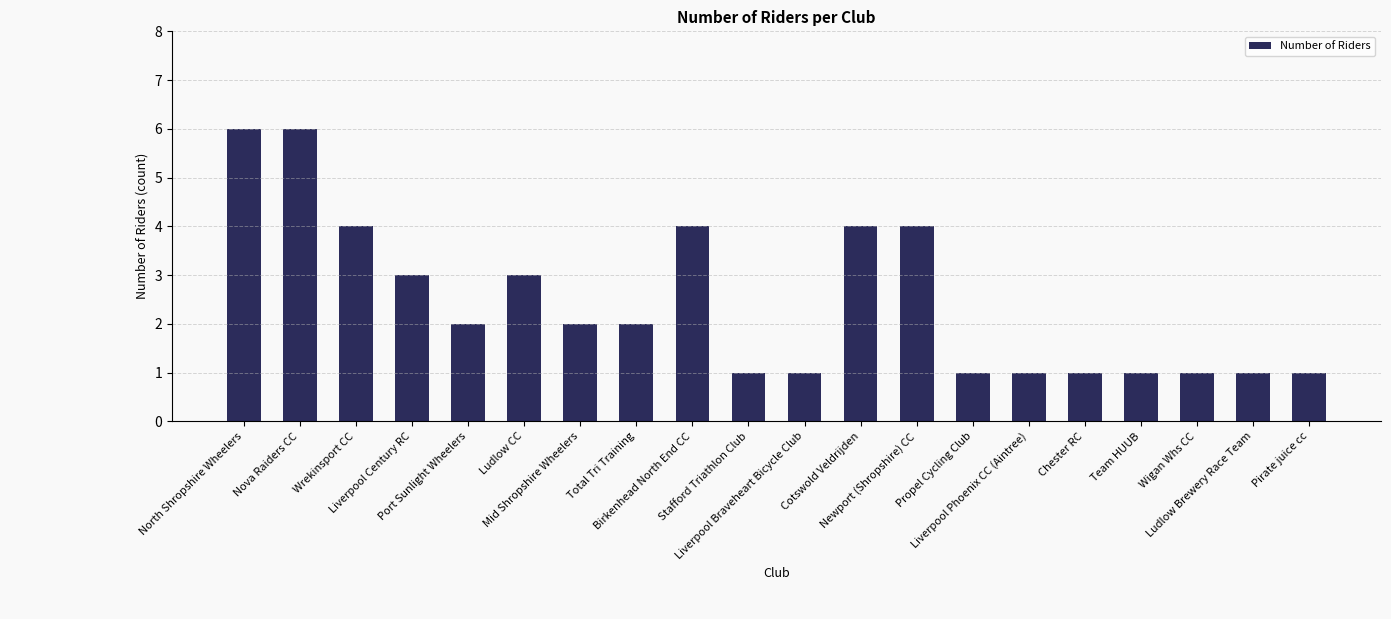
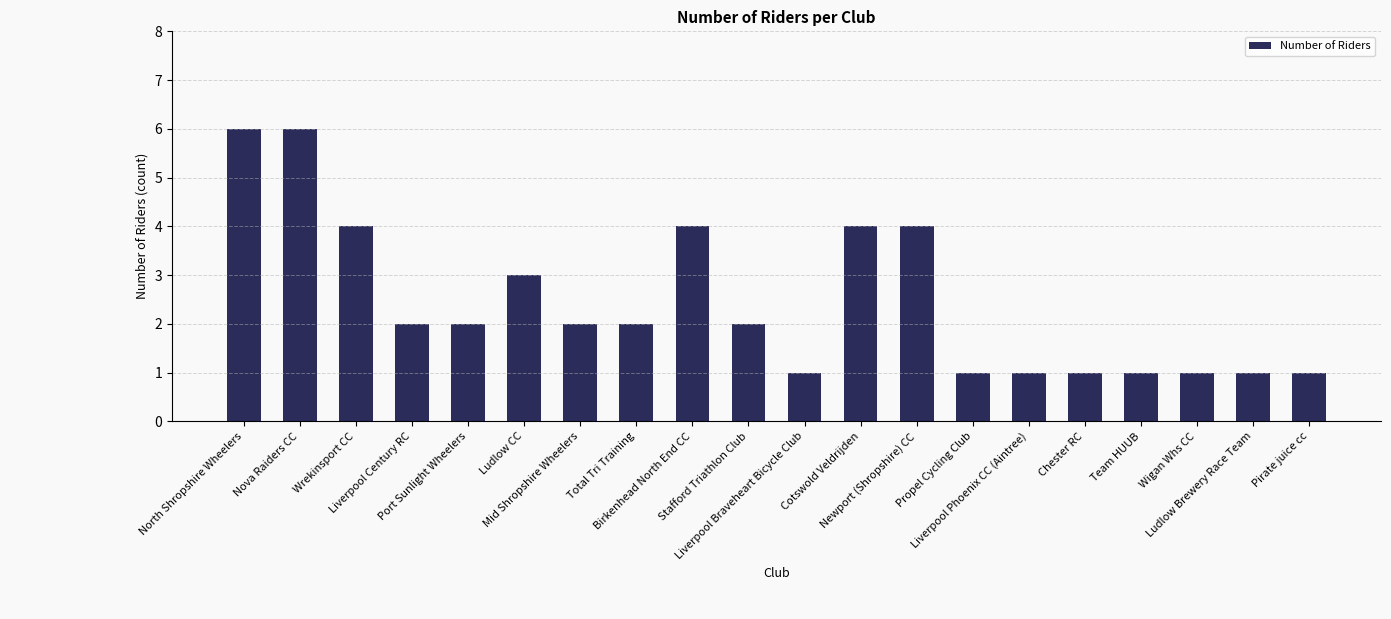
  {
    "North Shropshire Wheelers": 6,
    "Nova Raiders CC": 6,
    "Wrekinsport CC": 4,
-   "Liverpool Century RC": 3,
+   "Liverpool Century RC": 2,
    "Port Sunlight Wheelers": 2,
    "Ludlow CC": 3,
    "Mid Shropshire Wheelers": 2,
    "Total Tri Training": 2,
    "Birkenhead North End CC": 4,
-   "Stafford Triathlon Club": 1,
+   "Stafford Triathlon Club": 2,
    "Liverpool Braveheart Bicycle Club": 1,
    "Cotswold Veldrijden": 4,
    "Newport (Shropshire) CC": 4,
    "Propel Cycling Club": 1,
    "Liverpool Phoenix CC (Aintree)": 1,
    "Chester RC": 1,
    "Team HUUB": 1,
    "Wigan Whs CC": 1,
    "Ludlow Brewery Race Team": 1,
    "Pirate juice cc": 1
  }
